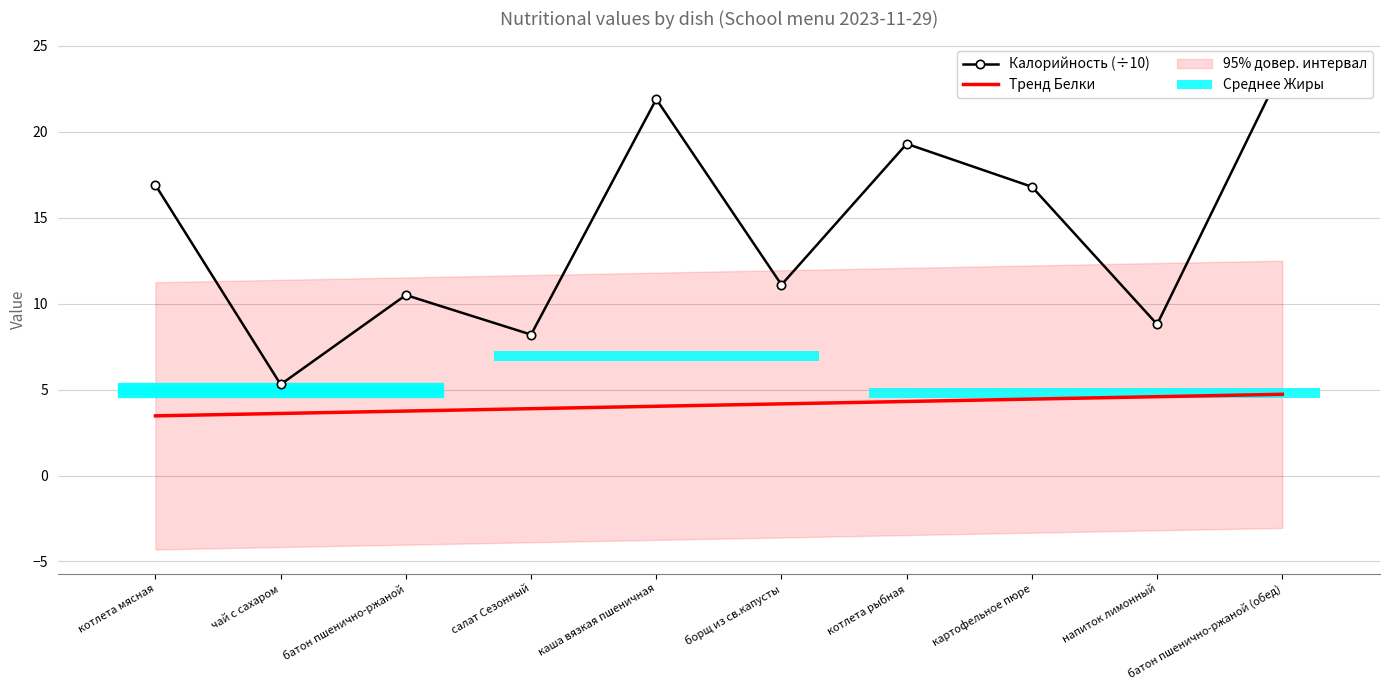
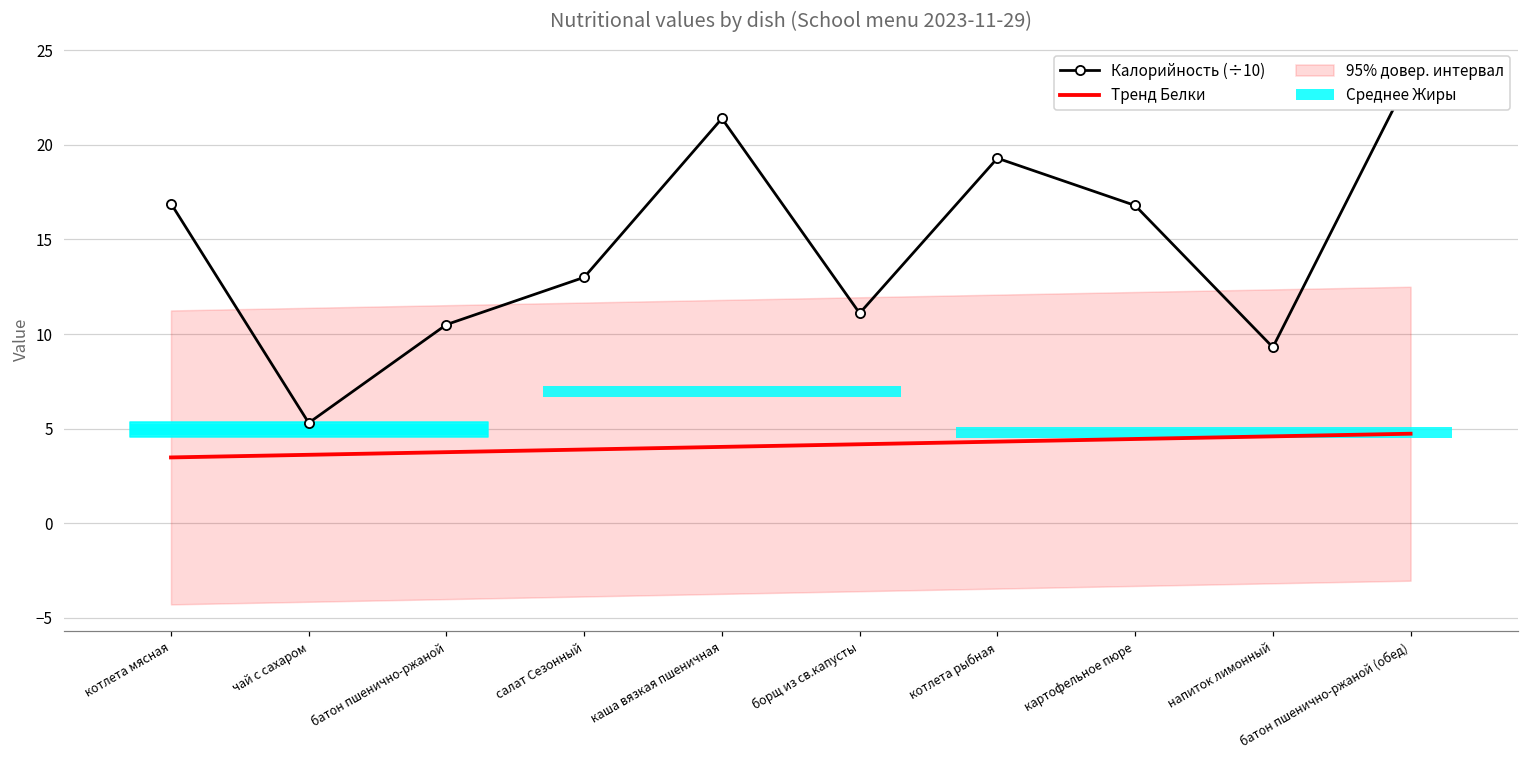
  {
    "Калорийность (÷10)": {
      "котлета мясная": 16.9,
      "чай с сахаром": 5.3,
      "батон пшенично-ржаной": 10.5,
-     "салат Сезонный": 8.2,
-     "каша вязкая пшеничная": 21.9,
+     "салат Сезонный": 13.0,
+     "каша вязкая пшеничная": 21.4,
      "борщ из св.капусты": 11.1,
      "котлета рыбная": 19.3,
      "картофельное пюре": 16.8,
-     "напиток лимонный": 8.8
+     "напиток лимонный": 9.3
    }
  }
